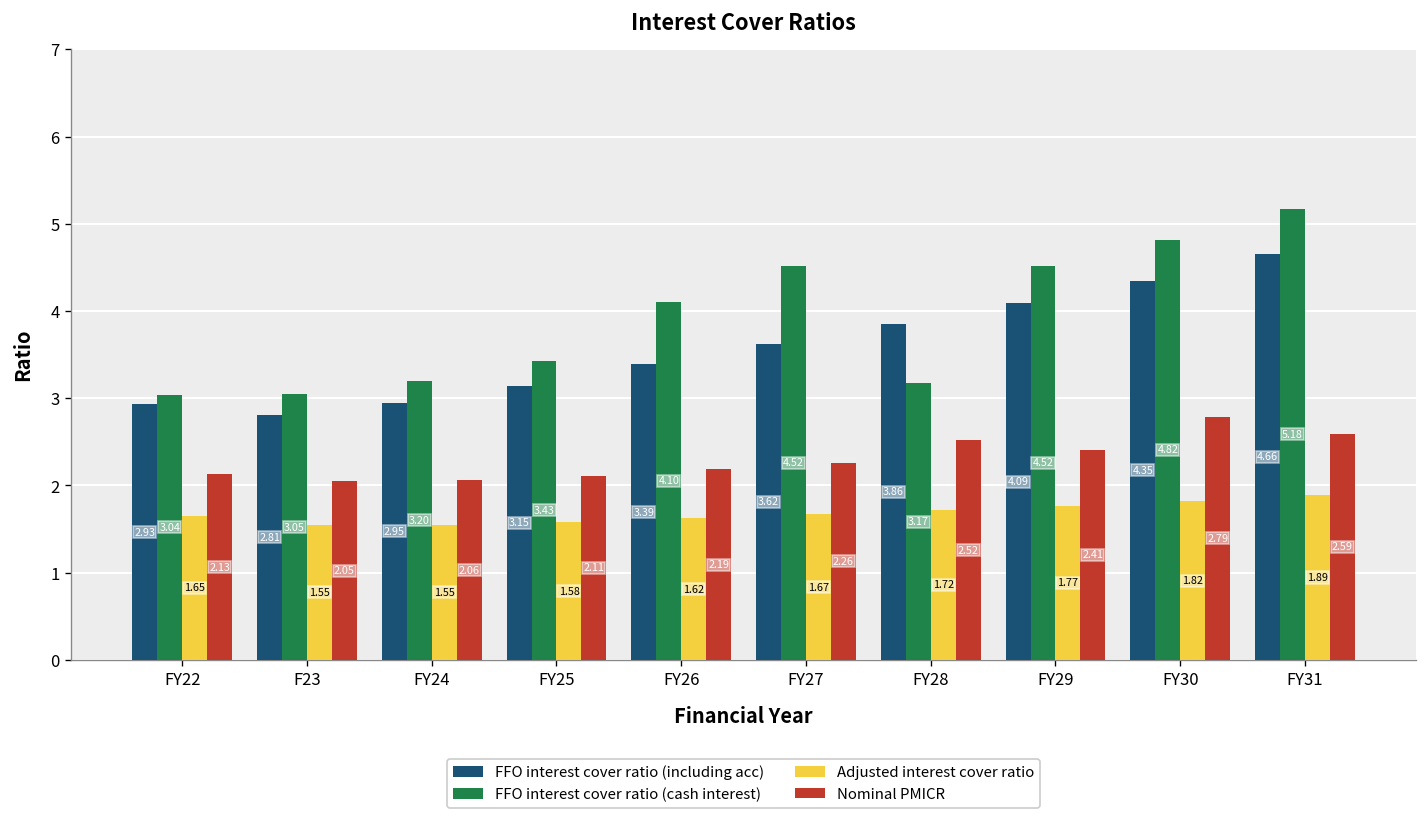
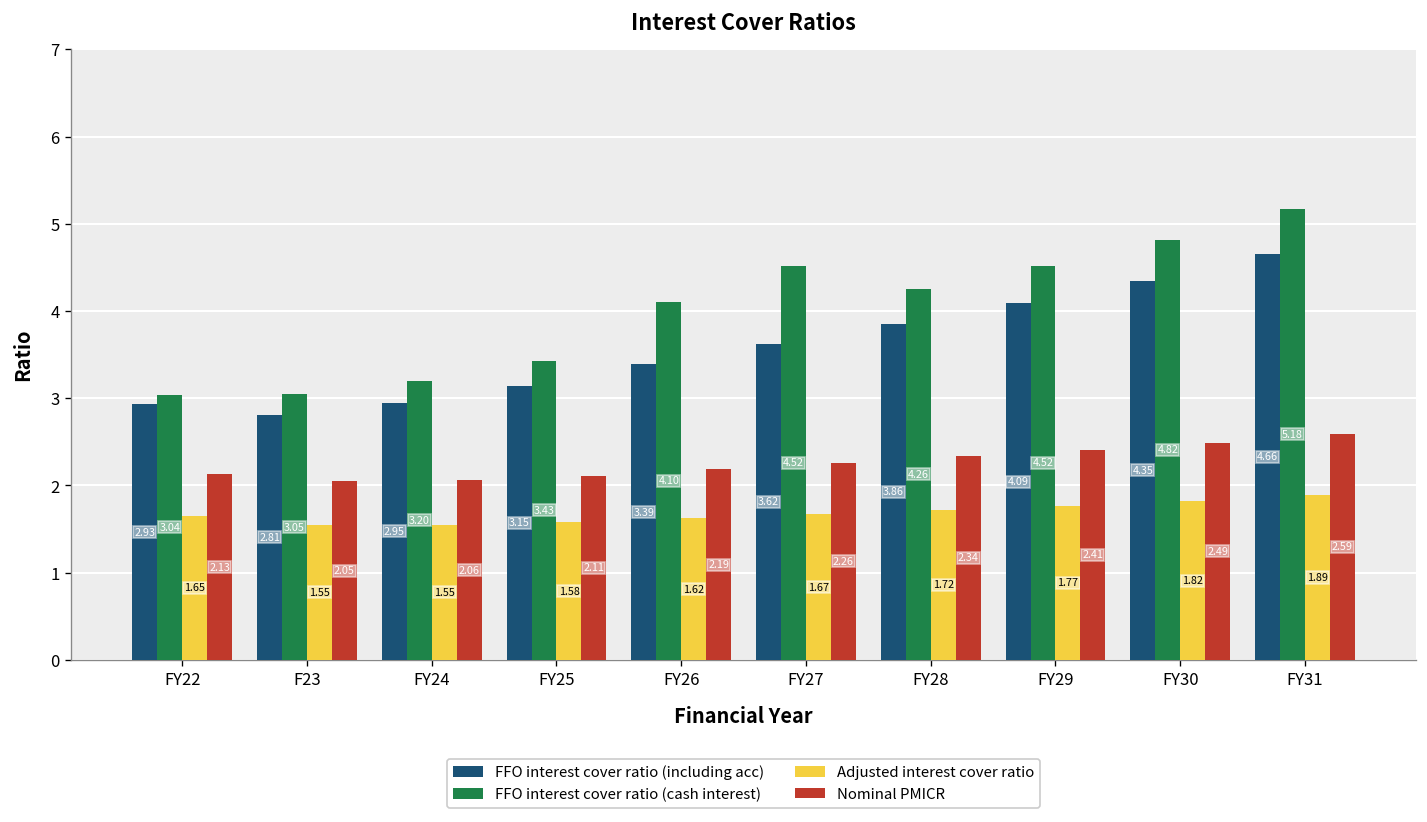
  {
    "FFO interest cover ratio (cash interest)": {
-     "FY28": 3.17
+     "FY28": 4.26
    },
    "Nominal PMICR": {
-     "FY28": 2.52,
-     "FY30": 2.79
+     "FY28": 2.34,
+     "FY30": 2.49
    }
  }
